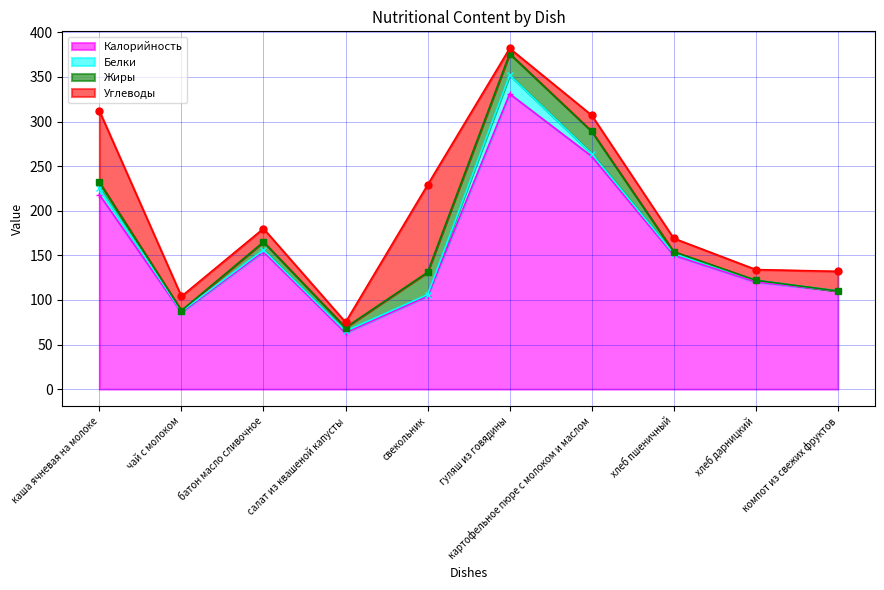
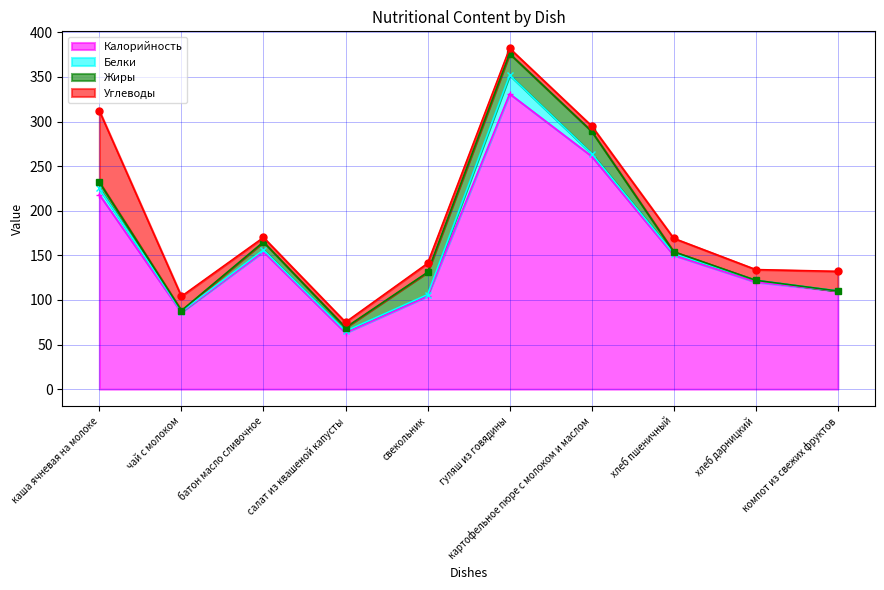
  {
    "Калорийность": {
      "каша ячневая на молоке": 220,
      "гуляш из говядины": 330,
      "картофельное пюре с молоком и маслом": 260
    },
    "Белки": {
      "каша ячневая на молоке": 10,
      "гуляш из говядины": 20,
      "картофельное пюре с молоком и маслом": 0
    },
    "Жиры": {
      "каша ячневая на молоке": 10,
      "батон масло сливочное": 10,
      "салат из квашеной капусты": 0,
      "свекольник": 30,
      "гуляш из говядины": 20,
      "картофельное пюре с молоком и маслом": 30
    },
    "Углеводы": {
      "каша ячневая на молоке": 80,
      "чай с молоком": 20,
-     "батон масло сливочное": 20,
+     "батон масло сливочное": 10,
      "салат из квашеной капусты": 10,
-     "свекольник": 100,
+     "свекольник": 10,
      "гуляш из говядины": 10,
-     "картофельное пюре с молоком и маслом": 20,
+     "картофельное пюре с молоком и маслом": 10,
      "хлеб пшеничный": 20,
      "хлеб дарницкий": 10,
      "компот из свежих фруктов": 20
    }
  }
